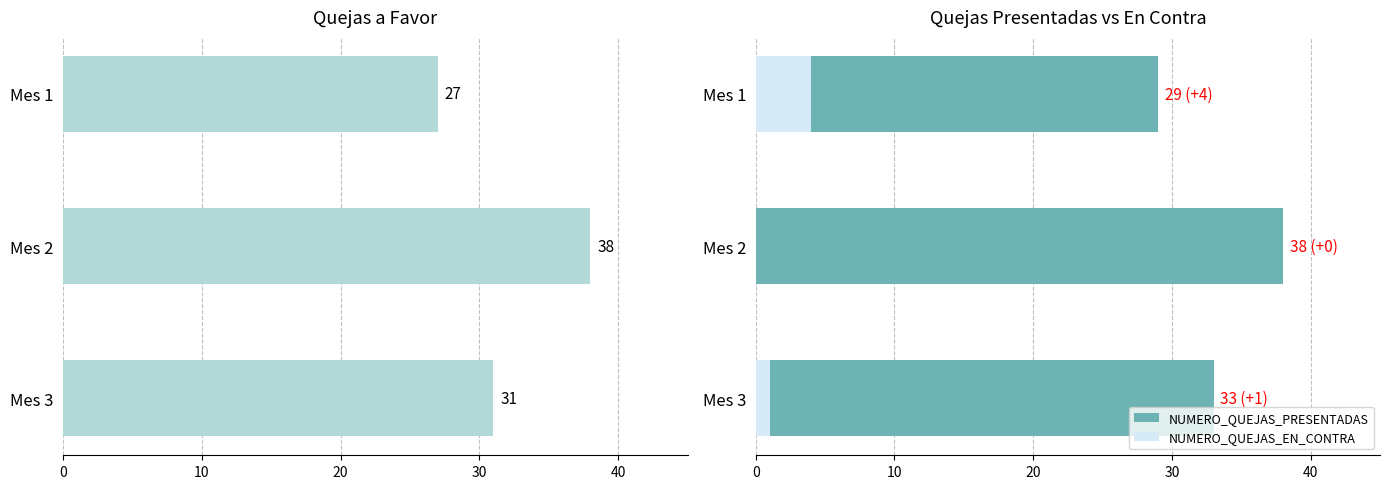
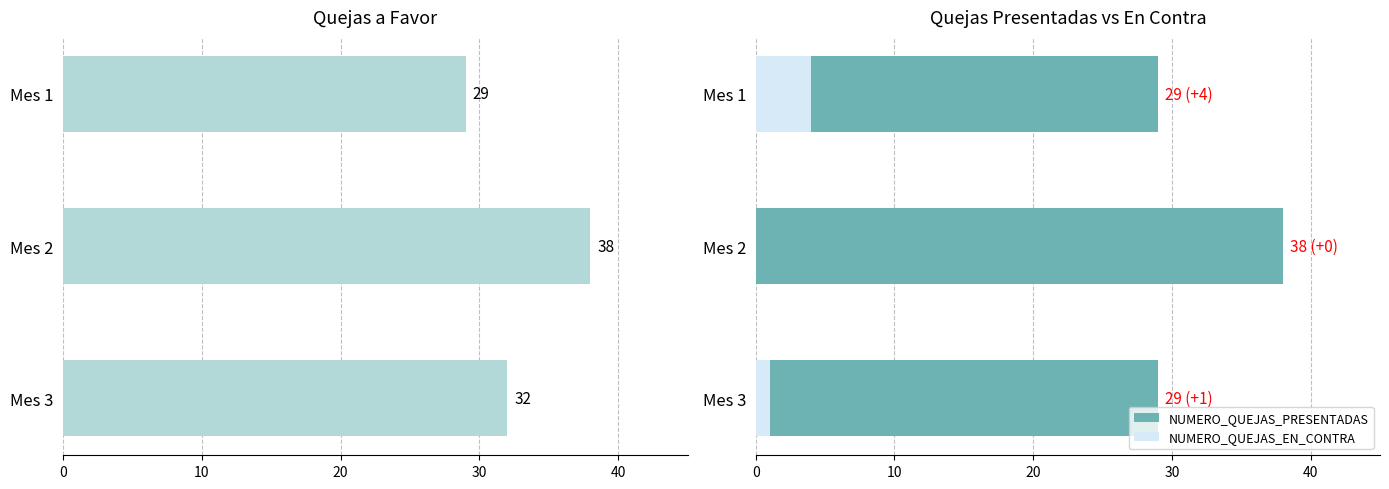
  {
    "Quejas a Favor": {
-     "Mes 1": 27,
+     "Mes 1": 29,
      "Mes 2": 38,
-     "Mes 3": 31
+     "Mes 3": 32
    },
    "Quejas Presentadas vs En Contra": {
      "NUMERO_QUEJAS_PRESENTADAS": {
        "Mes 1": 29,
        "Mes 2": 38,
-       "Mes 3": 33
+       "Mes 3": 29
      },
      "NUMERO_QUEJAS_EN_CONTRA": {
        "Mes 2": 0.0
      }
    }
  }
